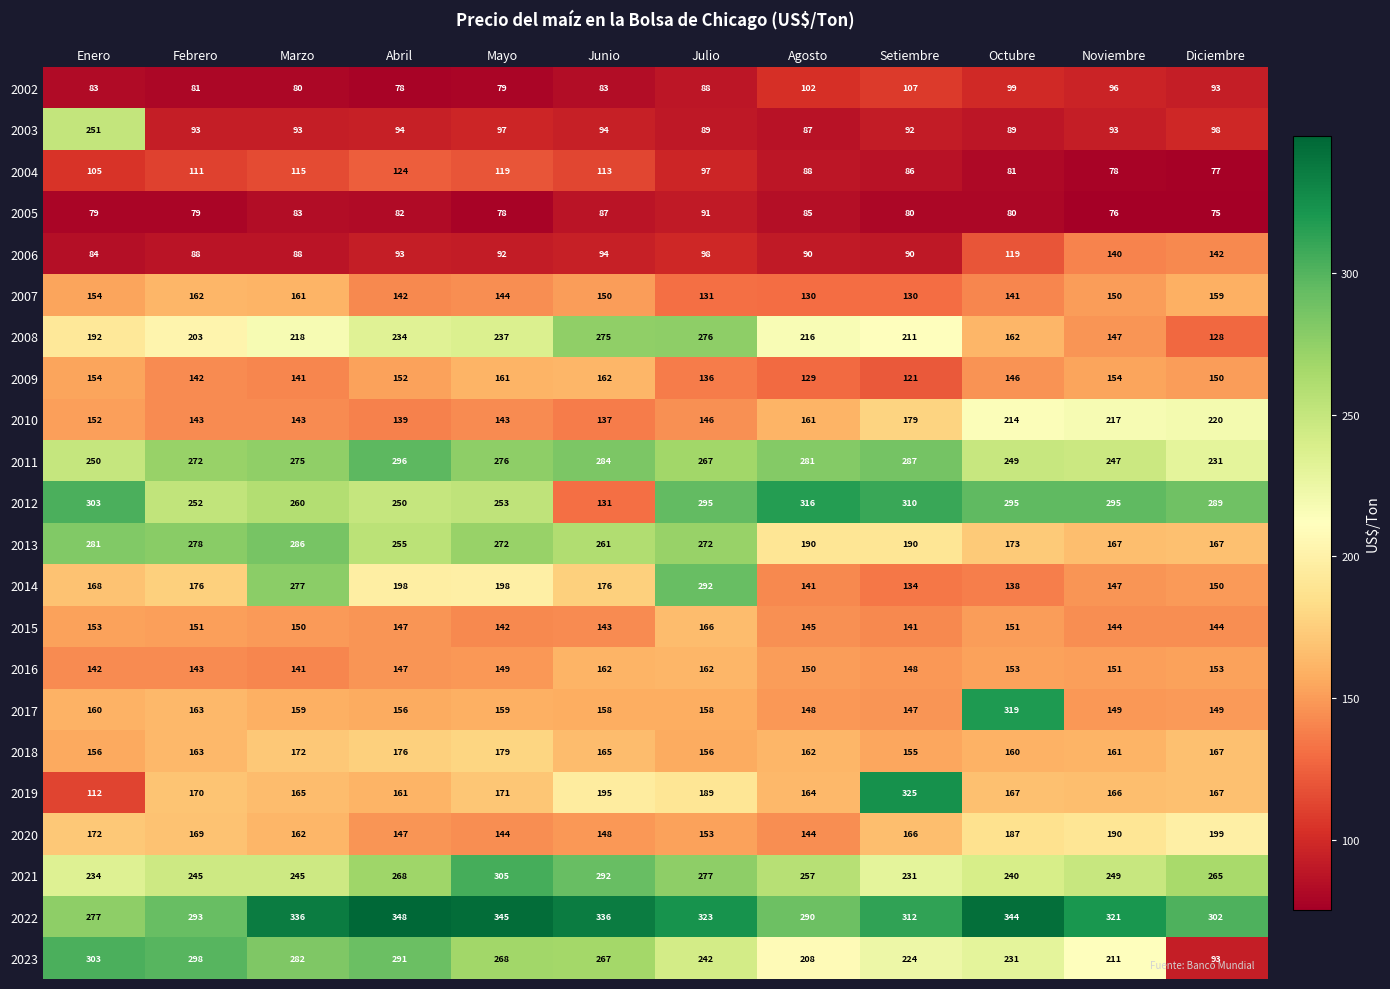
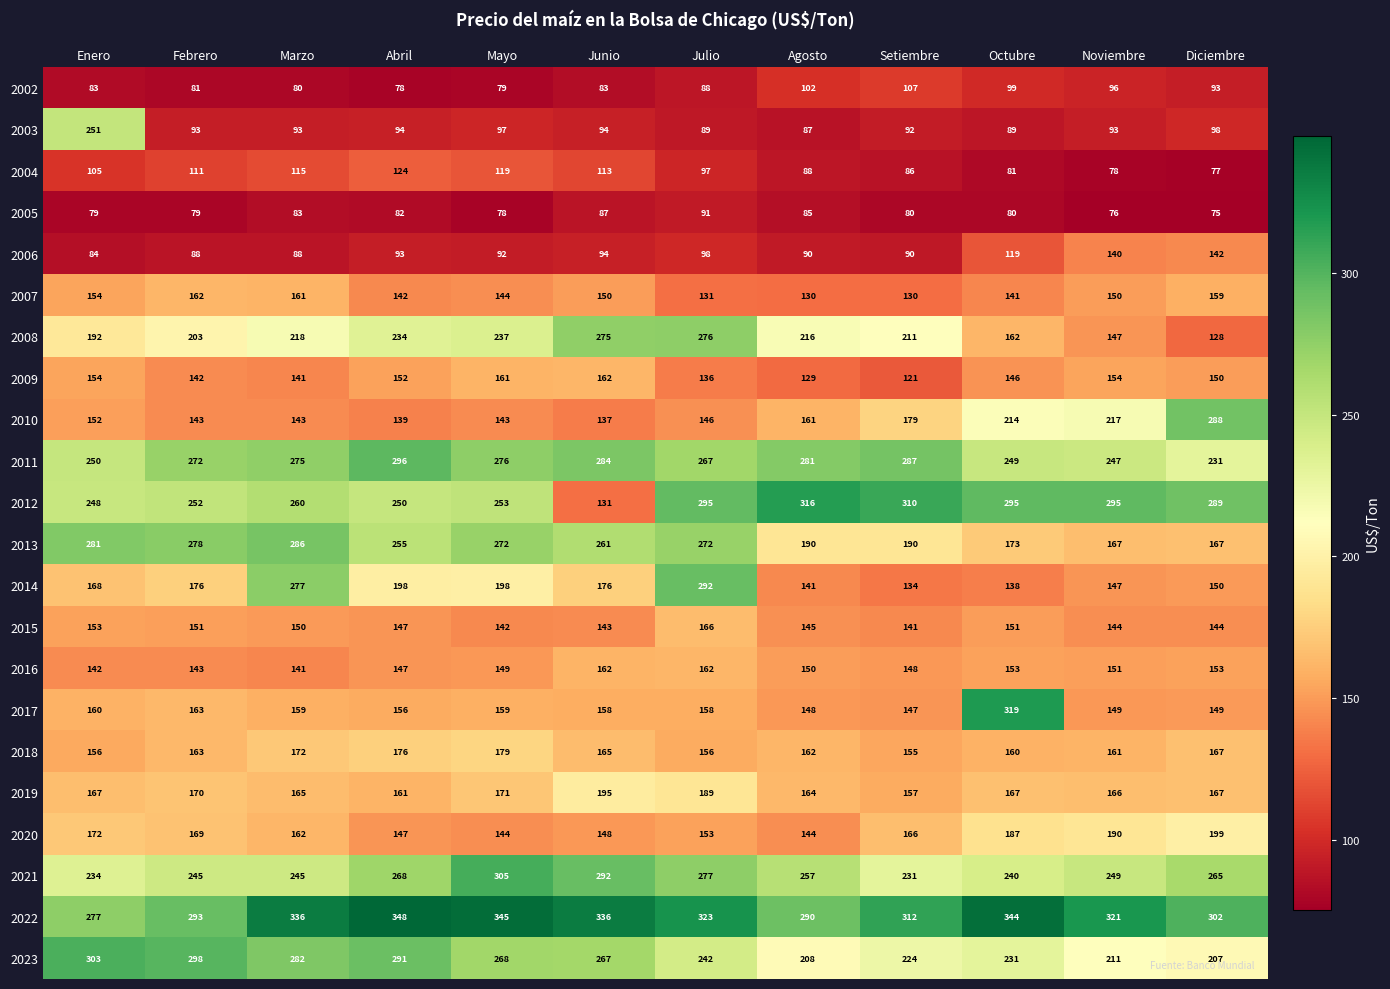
  {
    "2010": {
      "Enero": 152,
      "Febrero": 143,
      "Marzo": 143,
      "Abril": 139,
      "Mayo": 143,
      "Junio": 137,
      "Julio": 146,
      "Agosto": 161,
      "Setiembre": 179,
      "Octubre": 214,
      "Noviembre": 217,
-     "Diciembre": 220
+     "Diciembre": 288
    },
    "2012": {
-     "Enero": 303,
+     "Enero": 248,
      "Febrero": 252,
      "Marzo": 260,
      "Abril": 250,
      "Mayo": 253,
      "Junio": 131,
      "Julio": 295,
      "Agosto": 316,
      "Setiembre": 310,
      "Octubre": 295,
      "Noviembre": 295,
      "Diciembre": 289
    },
    "2019": {
-     "Enero": 112,
+     "Enero": 167,
      "Febrero": 170,
      "Marzo": 165,
      "Abril": 161,
      "Mayo": 171,
      "Junio": 195,
      "Julio": 189,
      "Agosto": 164,
-     "Setiembre": 325,
+     "Setiembre": 157,
      "Octubre": 167,
      "Noviembre": 166,
      "Diciembre": 167
    },
    "2023": {
      "Enero": 303,
      "Febrero": 298,
      "Marzo": 282,
      "Abril": 291,
      "Mayo": 268,
      "Junio": 267,
      "Julio": 242,
      "Agosto": 208,
      "Setiembre": 224,
      "Octubre": 231,
      "Noviembre": 211,
-     "Diciembre": 93
+     "Diciembre": 207
    }
  }
